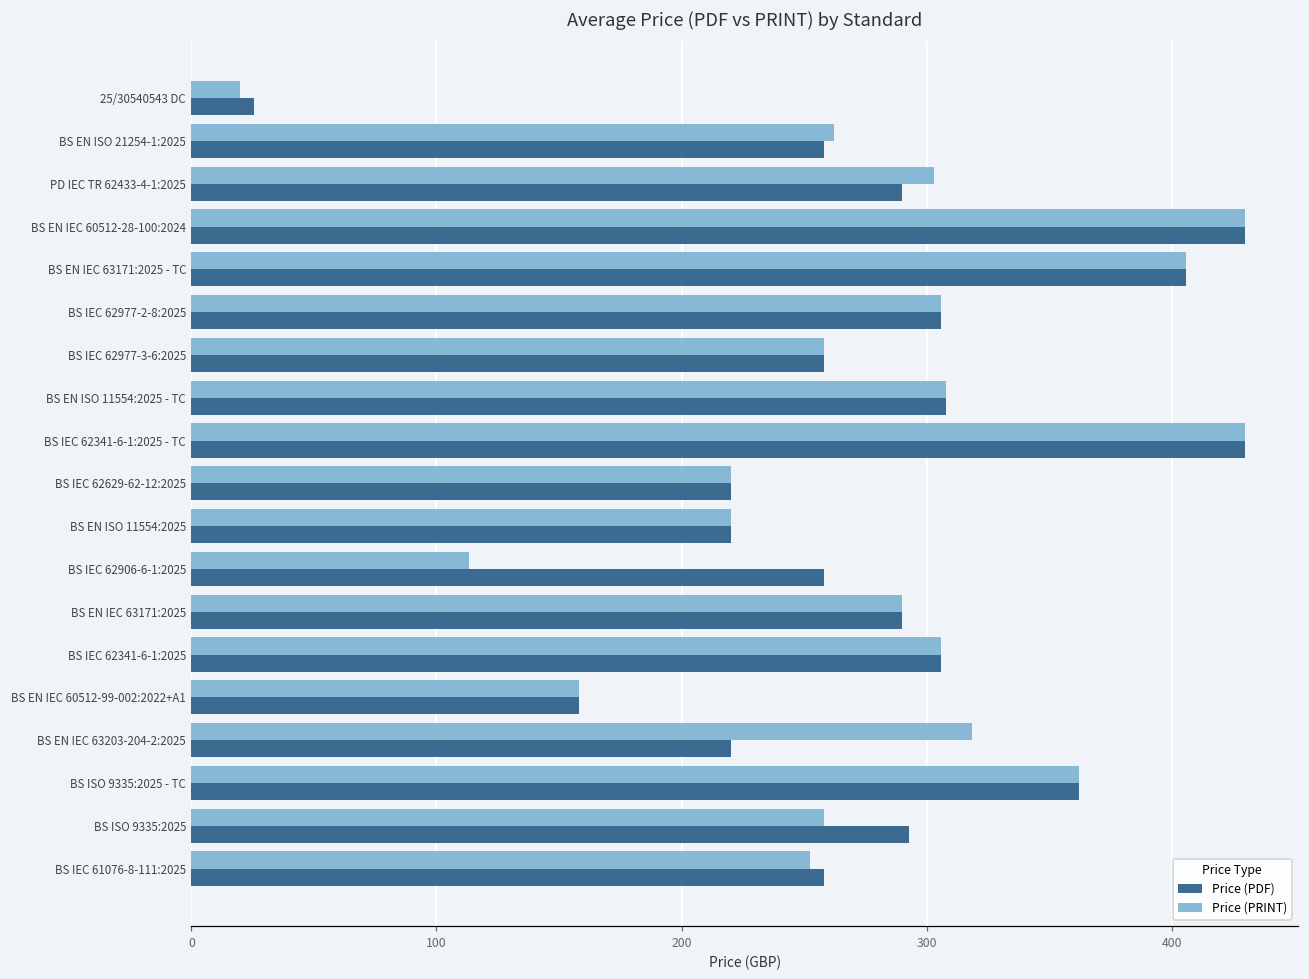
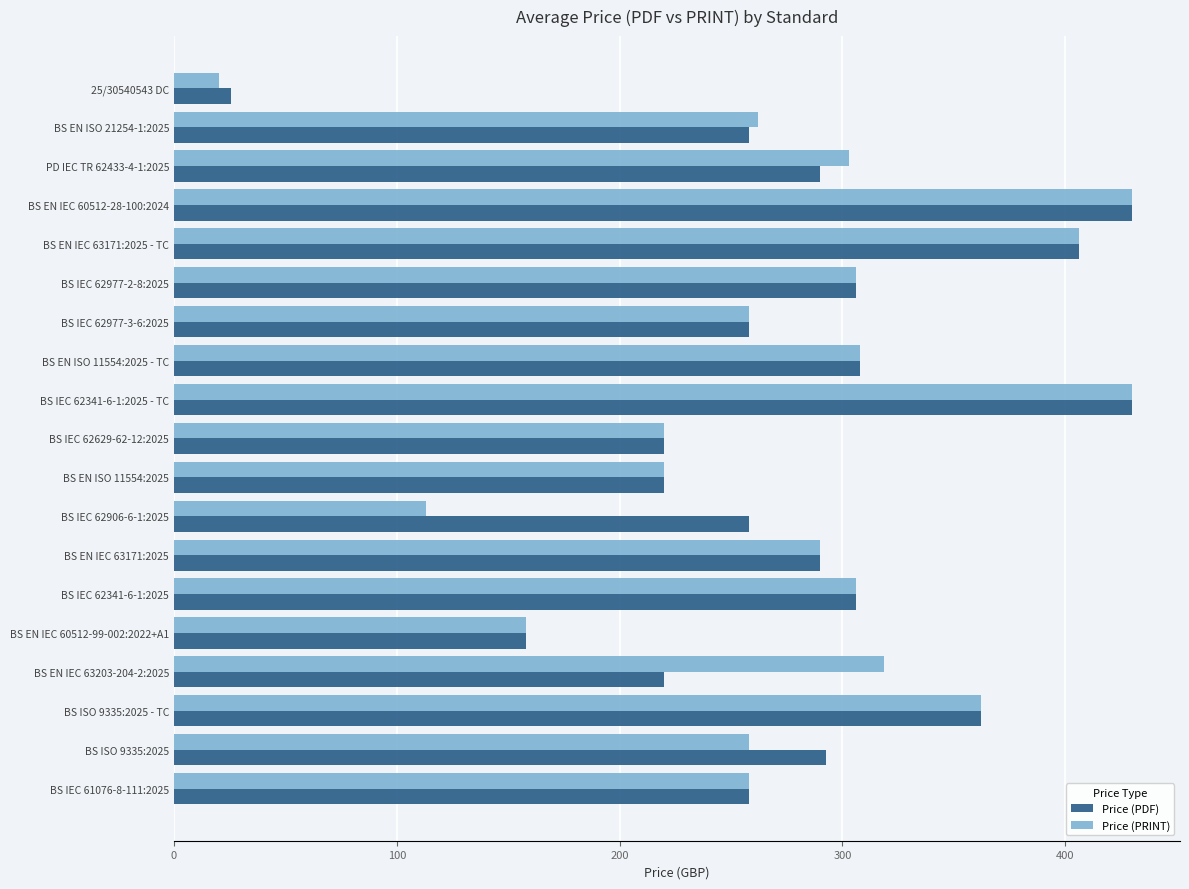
  {
    "Price (PDF)": {
      "25/30540543 DC": 26,
      "BS EN ISO 21254-1:2025": 258,
      "PD IEC TR 62433-4-1:2025": 290,
      "BS EN IEC 60512-28-100:2024": 430,
      "BS EN IEC 63171:2025 - TC": 406,
      "BS IEC 62977-2-8:2025": 306,
      "BS IEC 62977-3-6:2025": 258,
      "BS EN ISO 11554:2025 - TC": 308,
      "BS IEC 62341-6-1:2025 - TC": 430,
      "BS IEC 62629-62-12:2025": 220,
      "BS EN ISO 11554:2025": 220,
      "BS IEC 62906-6-1:2025": 258,
      "BS EN IEC 63171:2025": 290,
      "BS IEC 62341-6-1:2025": 306,
      "BS EN IEC 60512-99-002:2022+A1": 158,
      "BS EN IEC 63203-204-2:2025": 220,
      "BS ISO 9335:2025 - TC": 362,
      "BS ISO 9335:2025": 293,
      "BS IEC 61076-8-111:2025": 258
    },
    "Price (PRINT)": {
      "25/30540543 DC": 20,
      "BS EN ISO 21254-1:2025": 262,
      "PD IEC TR 62433-4-1:2025": 303,
      "BS EN IEC 60512-28-100:2024": 430,
      "BS EN IEC 63171:2025 - TC": 406,
      "BS IEC 62977-2-8:2025": 306,
      "BS IEC 62977-3-6:2025": 258,
      "BS EN ISO 11554:2025 - TC": 308,
      "BS IEC 62341-6-1:2025 - TC": 430,
      "BS IEC 62629-62-12:2025": 220,
      "BS EN ISO 11554:2025": 220,
      "BS IEC 62906-6-1:2025": 113,
      "BS EN IEC 63171:2025": 290,
      "BS IEC 62341-6-1:2025": 306,
      "BS EN IEC 60512-99-002:2022+A1": 158,
      "BS EN IEC 63203-204-2:2025": 319,
      "BS ISO 9335:2025 - TC": 362,
      "BS ISO 9335:2025": 258,
-     "BS IEC 61076-8-111:2025": 252
+     "BS IEC 61076-8-111:2025": 258
    }
  }
